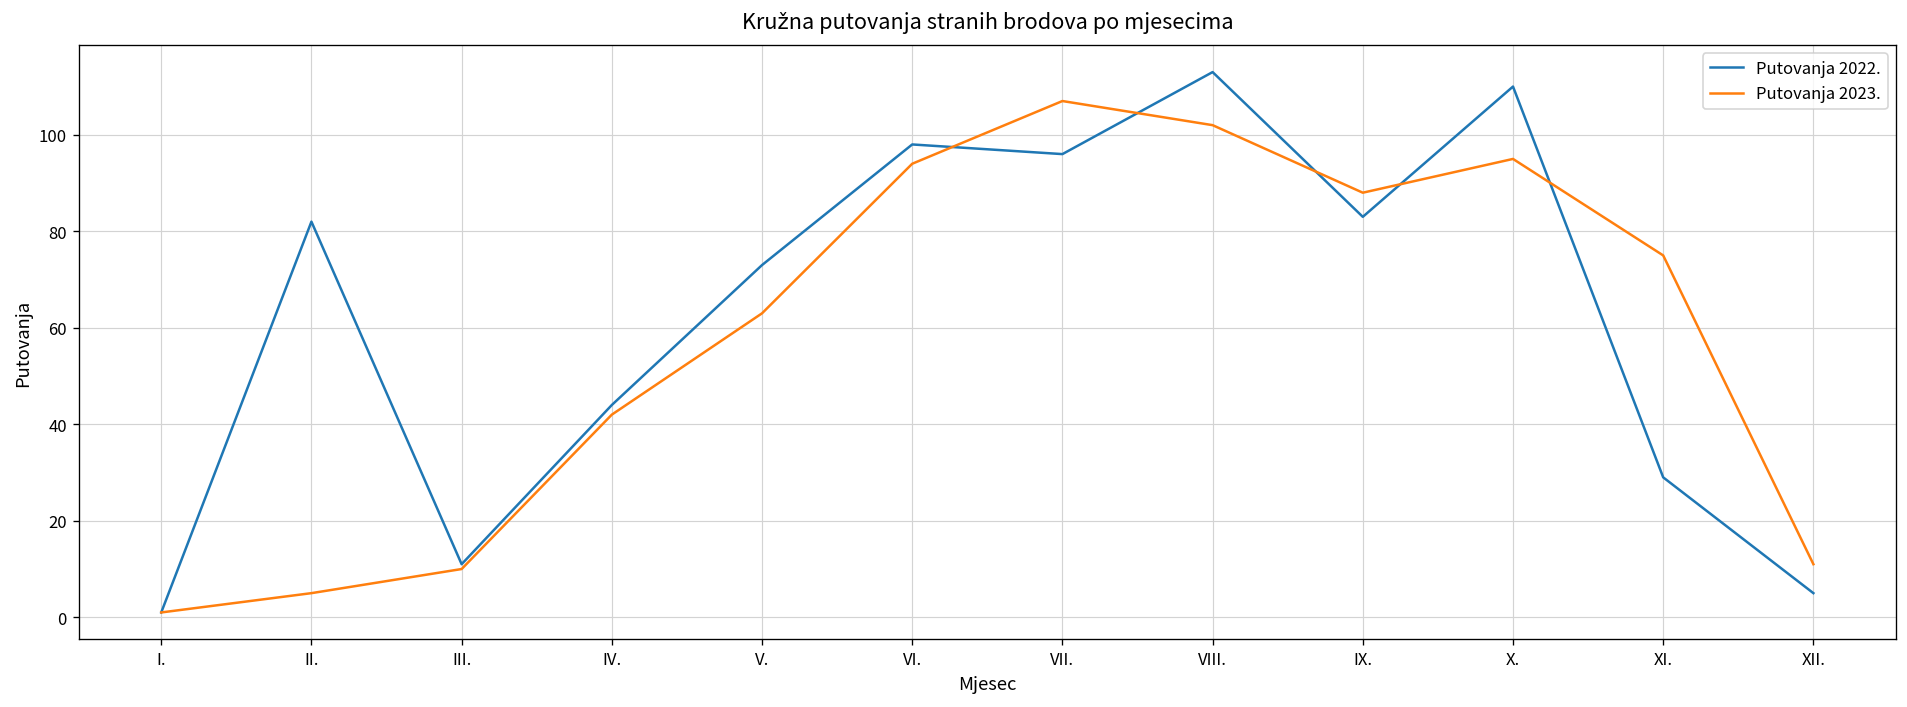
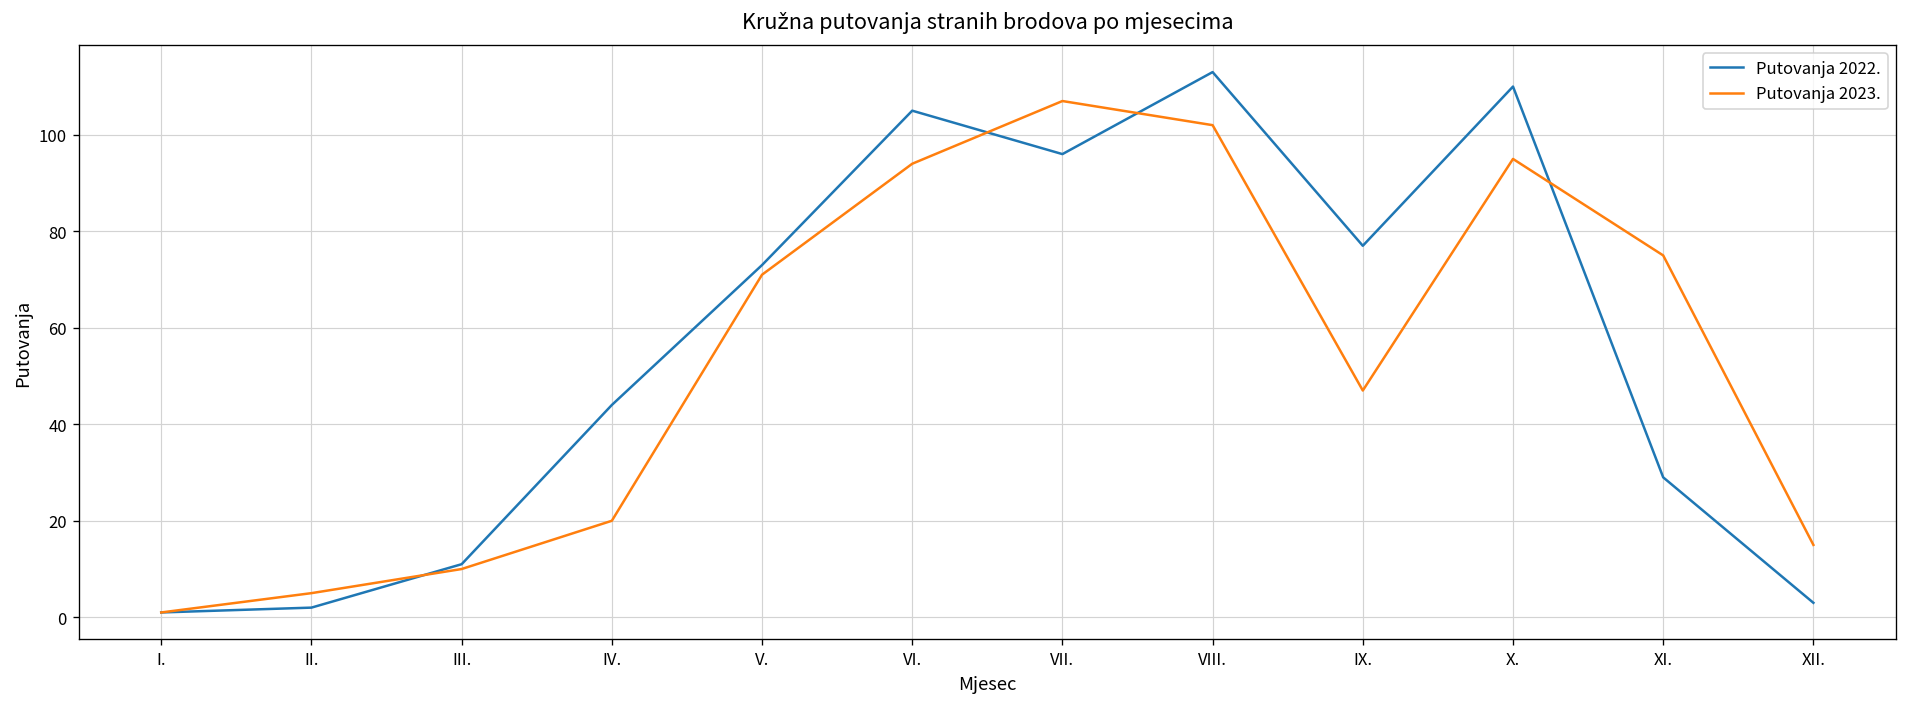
  {
    "Putovanja 2022.": {
-     "II.": 82,
+     "II.": 2,
      "III.": 11,
      "IV.": 44,
      "V.": 73,
-     "VI.": 98,
+     "VI.": 105,
      "VII.": 96,
      "VIII.": 113,
-     "IX.": 83,
+     "IX.": 77,
      "X.": 110,
      "XI.": 29,
-     "XII.": 5
+     "XII.": 3
    },
    "Putovanja 2023.": {
      "II.": 5,
      "III.": 10,
-     "IV.": 42,
-     "V.": 63,
+     "IV.": 20,
+     "V.": 71,
      "VI.": 94,
      "VII.": 107,
      "VIII.": 102,
-     "IX.": 88,
+     "IX.": 47,
      "X.": 95,
      "XI.": 75,
-     "XII.": 11
+     "XII.": 15
    }
  }
